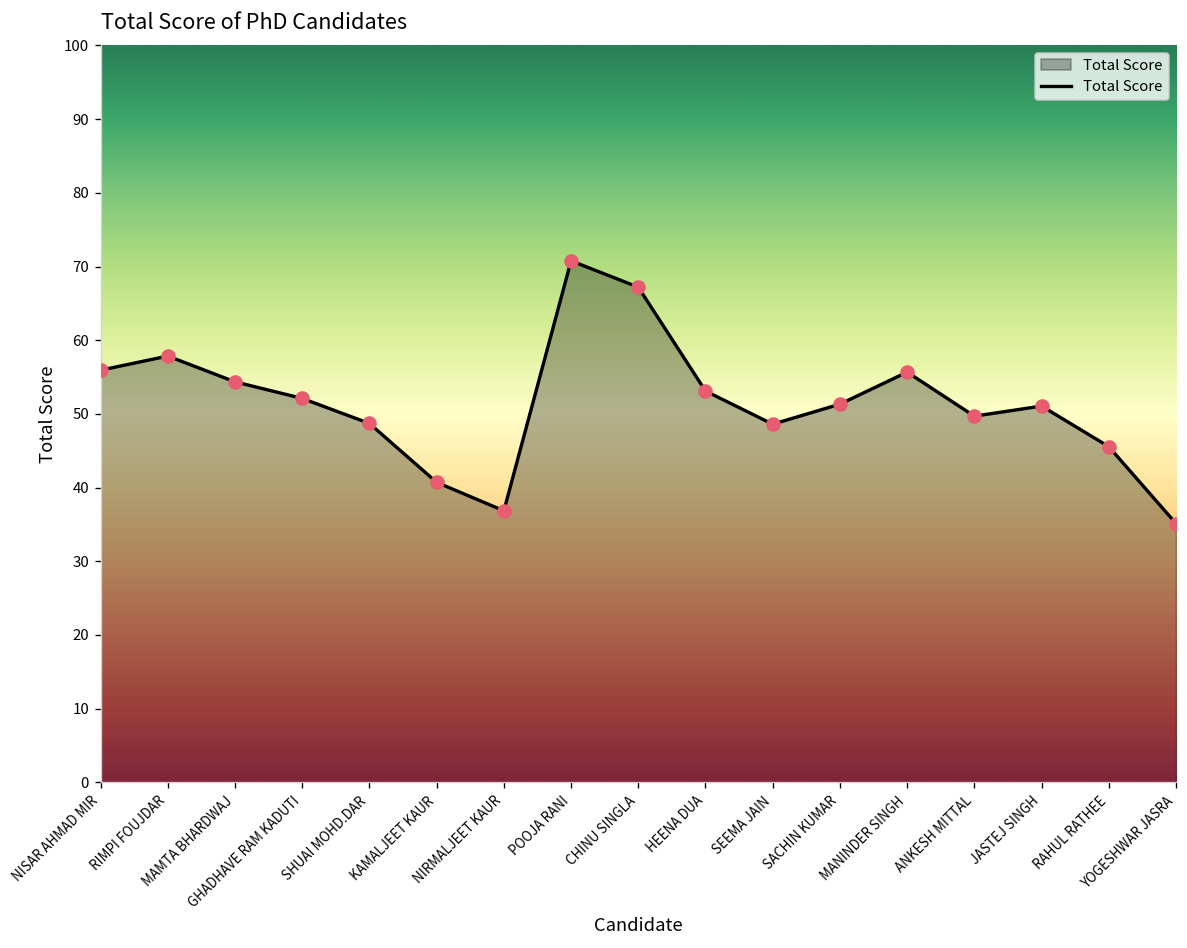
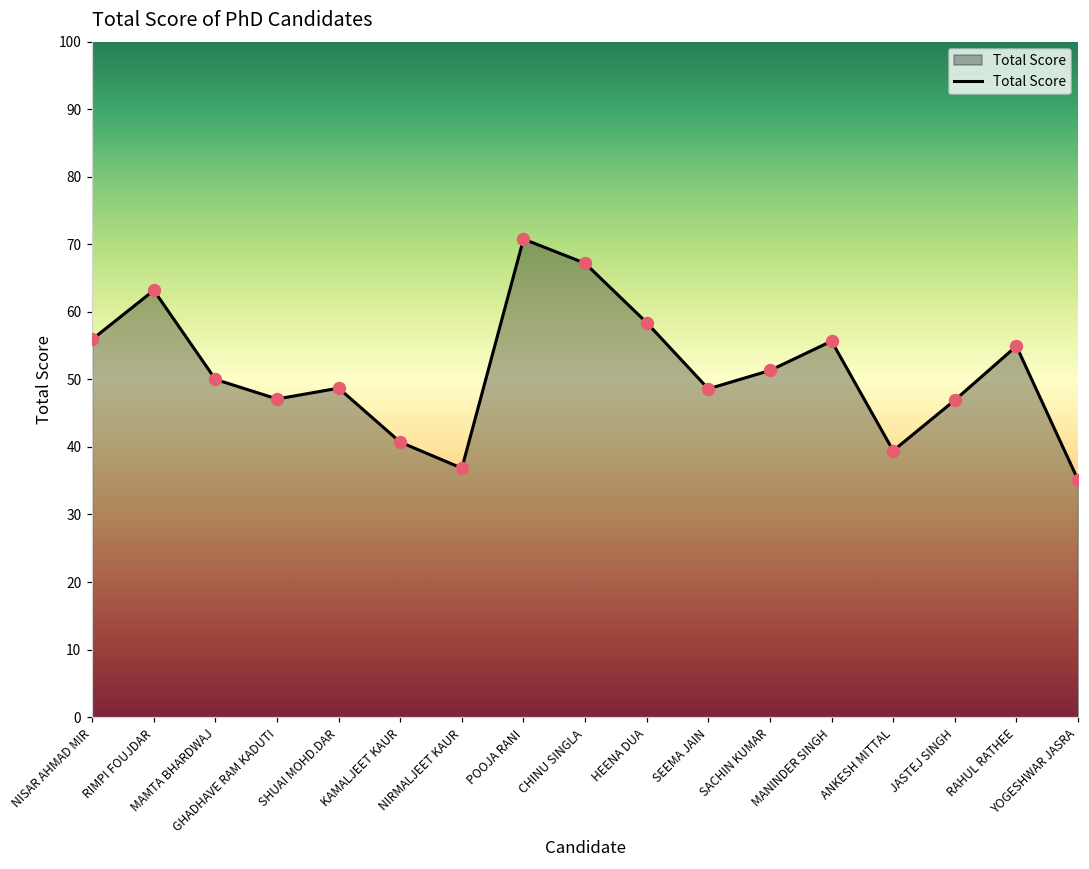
  {
    "NISAR AHMAD MIR": 56,
-   "RIMPI FOUJDAR": 58,
-   "MAMTA BHARDWAJ": 54,
-   "GHADHAVE RAM KADUTI": 52,
+   "RIMPI FOUJDAR": 63,
+   "MAMTA BHARDWAJ": 50,
+   "GHADHAVE RAM KADUTI": 47,
    "SHUAI MOHD.DAR": 49,
    "KAMALJEET KAUR": 41,
    "NIRMALJEET KAUR": 37,
    "POOJA RANI": 71,
    "CHINU SINGLA": 67,
-   "HEENA DUA": 53,
+   "HEENA DUA": 58,
    "SEEMA JAIN": 49,
    "SACHIN KUMAR": 51,
    "MANINDER SINGH": 56,
-   "ANKESH MITTAL": 50,
-   "JASTEJ SINGH": 51,
-   "RAHUL RATHEE": 46,
+   "ANKESH MITTAL": 39,
+   "JASTEJ SINGH": 47,
+   "RAHUL RATHEE": 55,
    "YOGESHWAR JASRA": 35
  }
